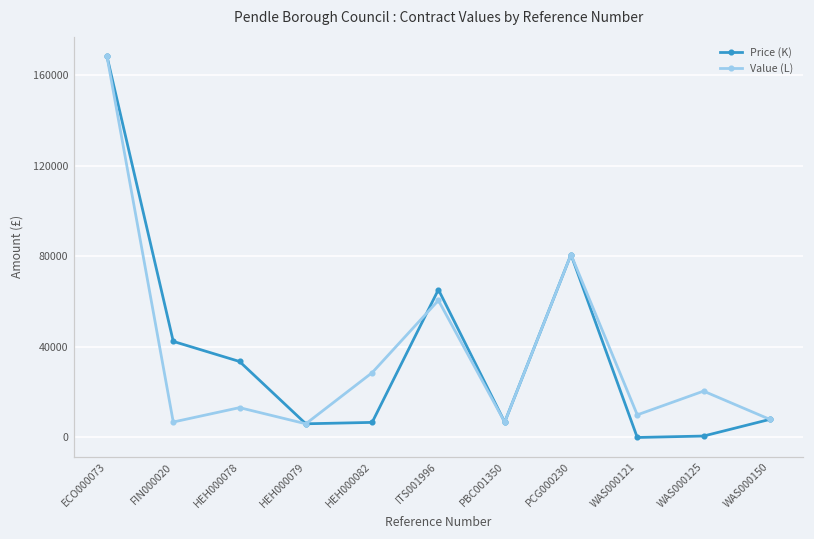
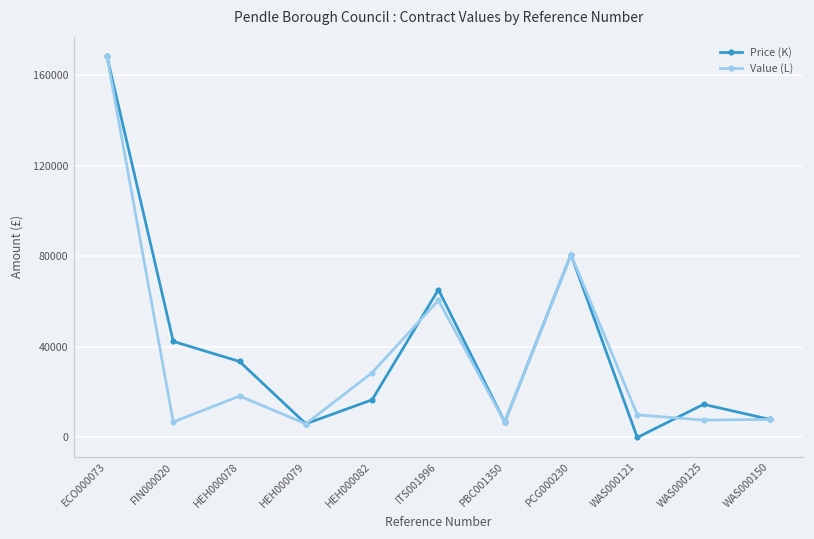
  {
    "Price (K)": {
      "FIN000020": 42000,
      "HEH000078": 34000,
-     "HEH000082": 7000,
+     "HEH000082": 17000,
      "ITS001996": 65000,
      "WAS000121": 0,
-     "WAS000125": 1000
+     "WAS000125": 15000
    },
    "Value (L)": {
      "FIN000020": 7000,
-     "HEH000078": 13000,
+     "HEH000078": 18000,
      "HEH000082": 29000,
      "ITS001996": 61000,
      "WAS000121": 10000,
-     "WAS000125": 20000
+     "WAS000125": 8000
    }
  }
